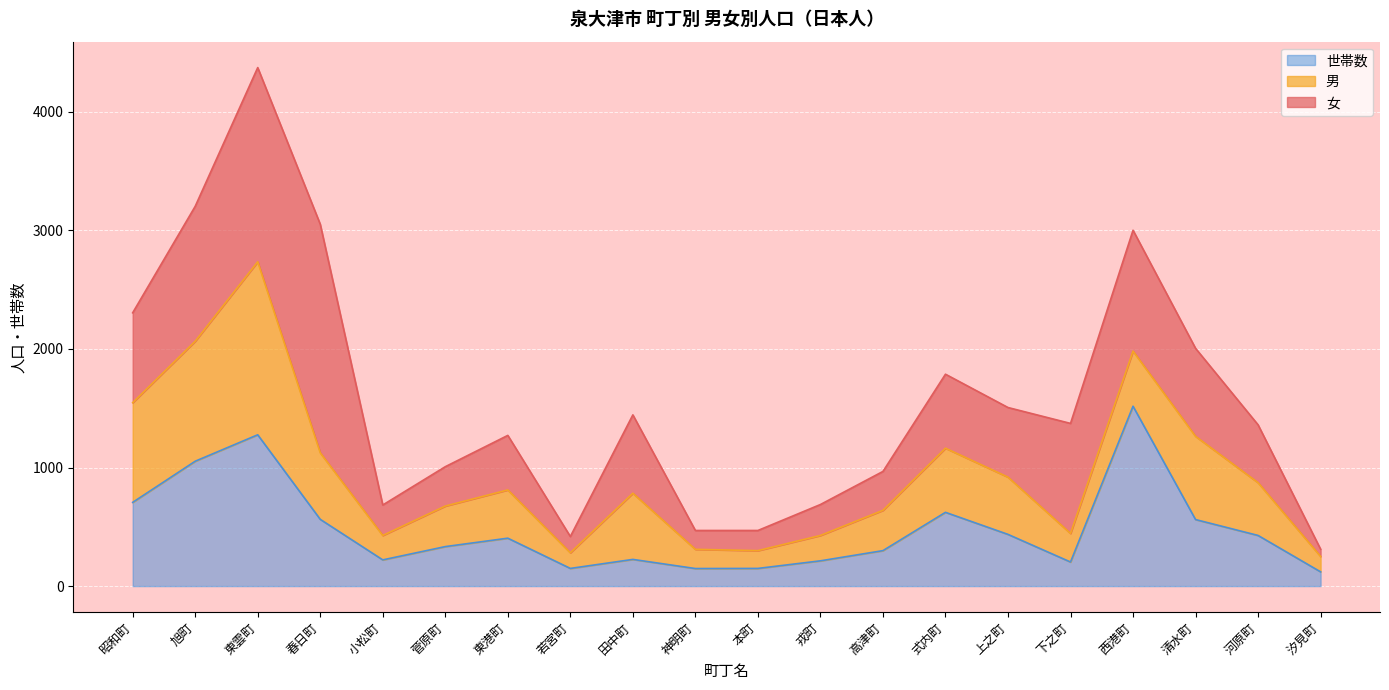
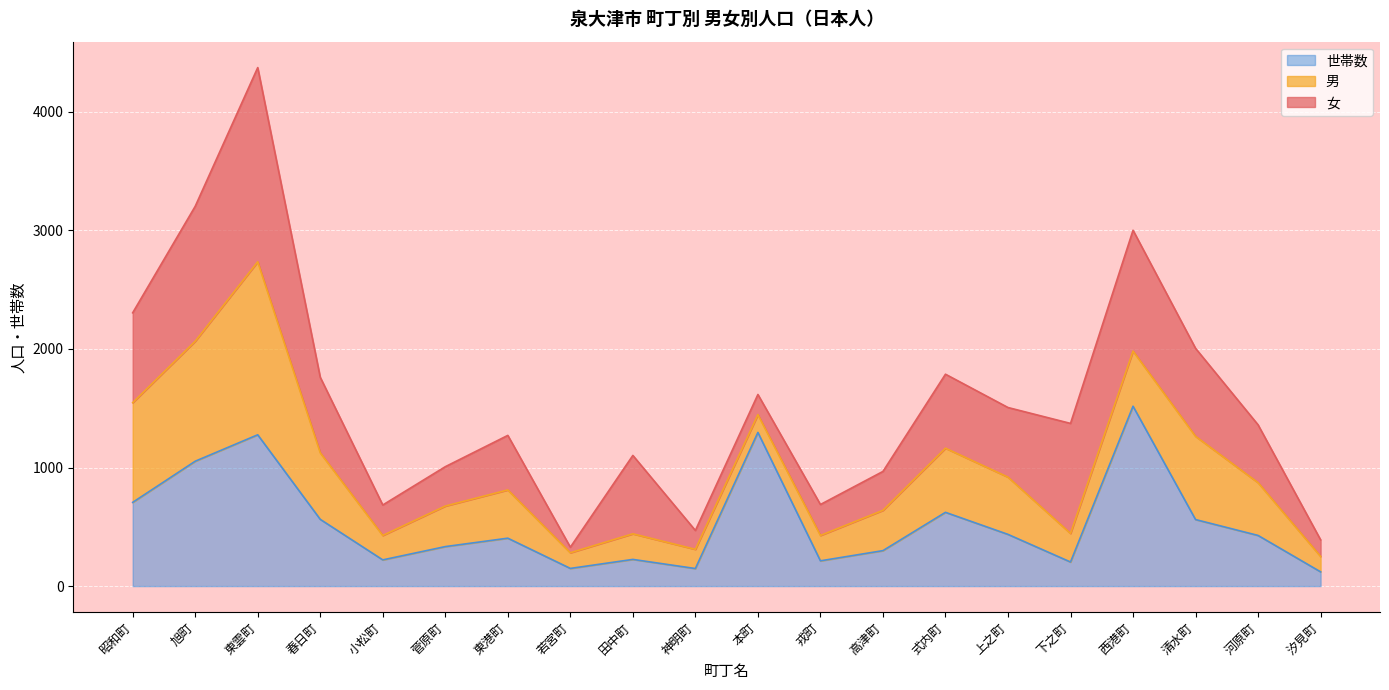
  {
    "世帯数": {
      "昭和町": 710,
      "旭町": 1050,
      "東雲町": 1280,
      "春日町": 560,
      "小松町": 220,
      "菅原町": 330,
      "東港町": 400,
      "若宮町": 150,
      "田中町": 230,
      "神明町": 150,
-     "本町": 150,
+     "本町": 1300,
      "戎町": 210,
      "高津町": 300,
      "式内町": 620,
      "上之町": 440,
      "下之町": 200,
      "西港町": 1520,
      "清水町": 560,
      "河原町": 430,
      "汐見町": 120
    },
    "男": {
      "昭和町": 840,
      "旭町": 1010,
      "東雲町": 1460,
      "春日町": 560,
      "小松町": 210,
      "菅原町": 340,
      "東港町": 410,
      "若宮町": 130,
-     "田中町": 560,
+     "田中町": 220,
      "神明町": 160,
      "本町": 150,
      "戎町": 210,
      "高津町": 340,
      "式内町": 540,
      "上之町": 480,
      "下之町": 240,
      "西港町": 470,
      "清水町": 700,
      "河原町": 450,
      "汐見町": 130
    },
    "女": {
      "昭和町": 760,
      "旭町": 1140,
      "東雲町": 1640,
-     "春日町": 1930,
+     "春日町": 640,
      "小松町": 260,
      "菅原町": 330,
      "東港町": 460,
-     "若宮町": 140,
+     "若宮町": 50,
      "田中町": 660,
      "神明町": 160,
      "本町": 170,
      "戎町": 260,
      "高津町": 330,
      "式内町": 620,
      "上之町": 590,
      "下之町": 930,
      "西港町": 1020,
      "清水町": 740,
      "河原町": 490,
-     "汐見町": 60
+     "汐見町": 140
    }
  }
